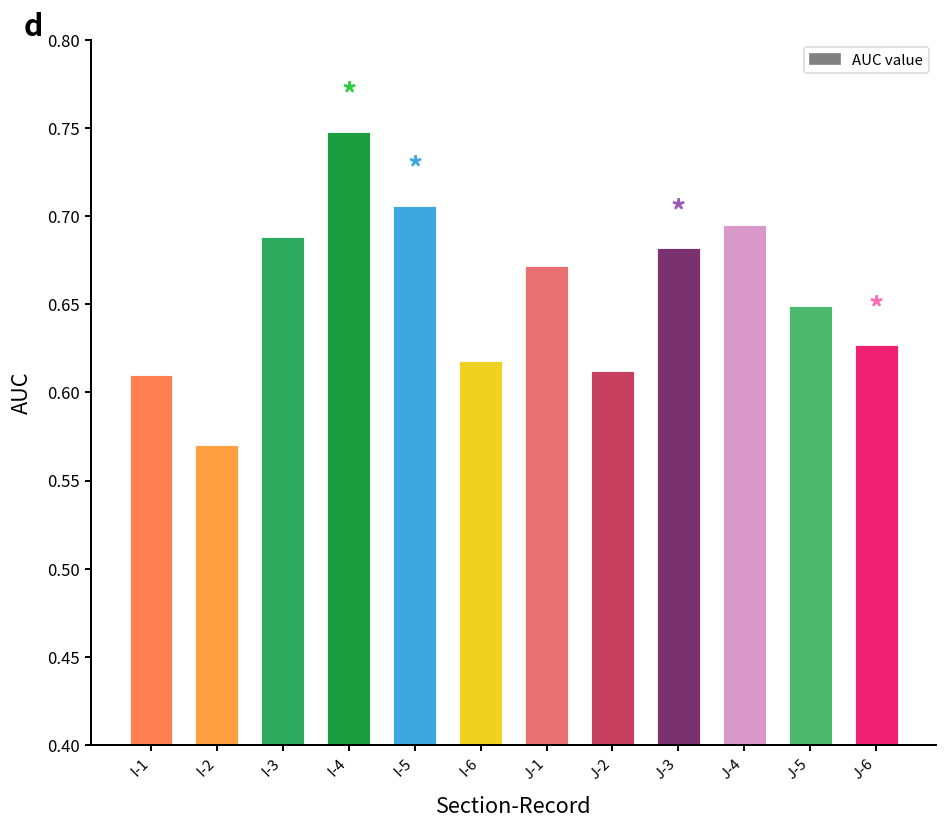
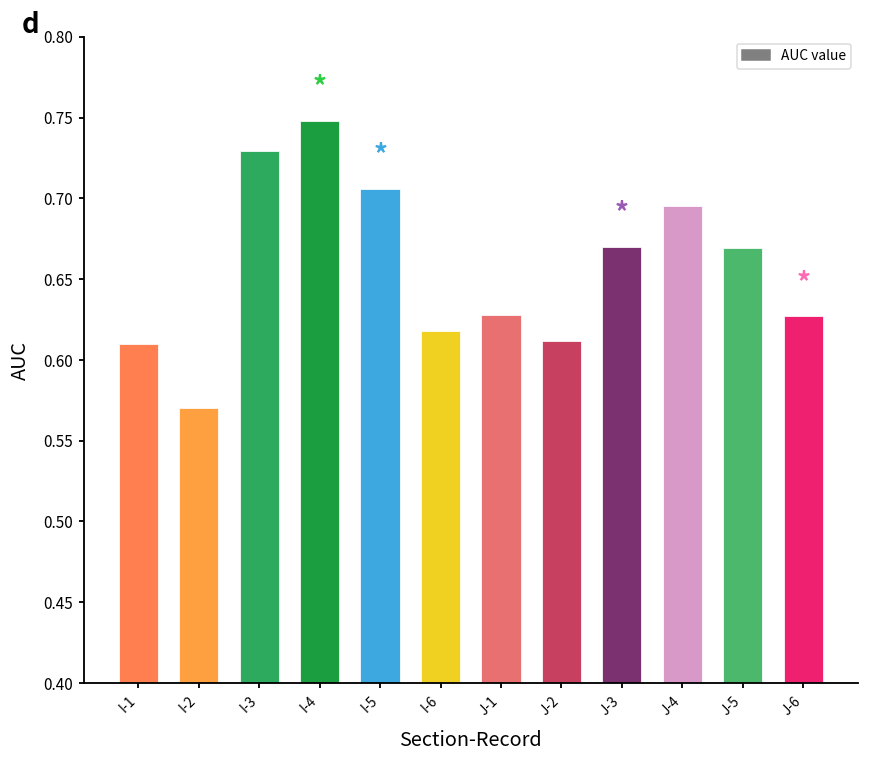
  {
    "I-1": 0.610,
    "I-2": 0.570,
-   "I-3": 0.688,
+   "I-3": 0.729,
    "I-4": 0.748,
    "I-5": 0.706,
    "I-6": 0.618,
-   "J-1": 0.672,
+   "J-1": 0.628,
    "J-2": 0.612,
-   "J-3": 0.682,
+   "J-3": 0.670,
    "J-4": 0.695,
-   "J-5": 0.649,
+   "J-5": 0.669,
    "J-6": 0.627
  }
